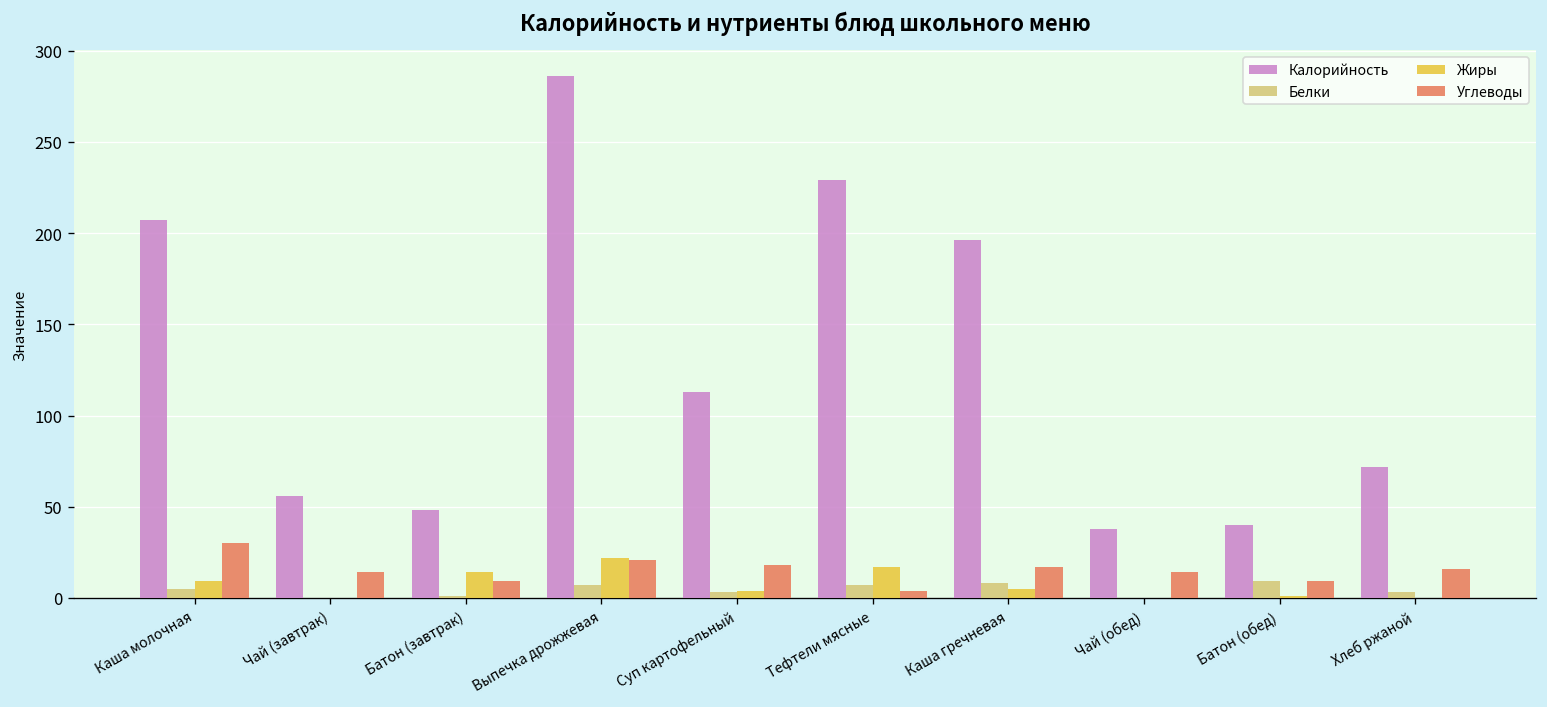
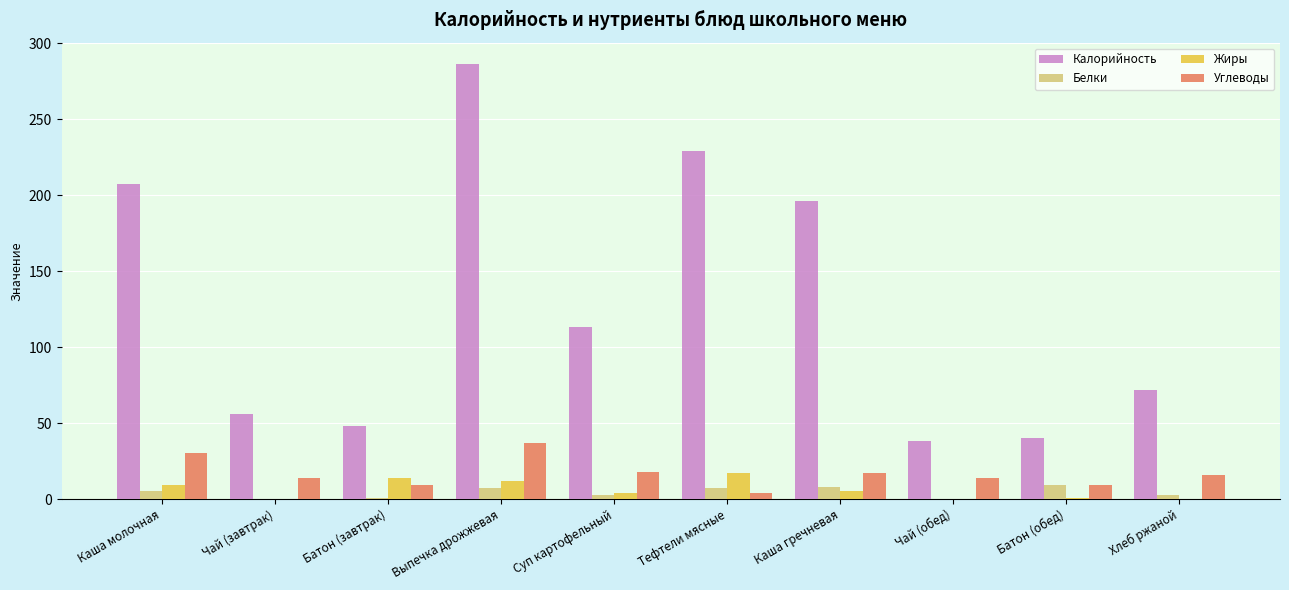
  {
    "Калорийность": {
      "Каша молочная": 207,
      "Чай (завтрак)": 56,
      "Батон (завтрак)": 48,
      "Выпечка дрожжевая": 286,
      "Суп картофельный": 113,
      "Тефтели мясные": 229,
      "Каша гречневая": 196,
      "Чай (обед)": 38,
      "Батон (обед)": 40,
      "Хлеб ржаной": 72
    },
    "Белки": {
      "Каша молочная": 5,
      "Чай (завтрак)": 0,
      "Выпечка дрожжевая": 7,
      "Суп картофельный": 3,
      "Тефтели мясные": 7,
      "Каша гречневая": 8,
      "Чай (обед)": 0,
      "Батон (обед)": 9,
      "Хлеб ржаной": 3
    },
    "Жиры": {
      "Каша молочная": 9,
      "Чай (завтрак)": 0,
      "Батон (завтрак)": 14,
-     "Выпечка дрожжевая": 22,
+     "Выпечка дрожжевая": 12,
      "Суп картофельный": 4,
      "Тефтели мясные": 17,
      "Каша гречневая": 5,
      "Чай (обед)": 0,
      "Хлеб ржаной": 0
    },
    "Углеводы": {
      "Каша молочная": 30,
      "Чай (завтрак)": 14,
      "Батон (завтрак)": 9,
-     "Выпечка дрожжевая": 21,
+     "Выпечка дрожжевая": 37,
      "Суп картофельный": 18,
      "Тефтели мясные": 4,
      "Каша гречневая": 17,
      "Чай (обед)": 14,
      "Батон (обед)": 9,
      "Хлеб ржаной": 16
    }
  }
